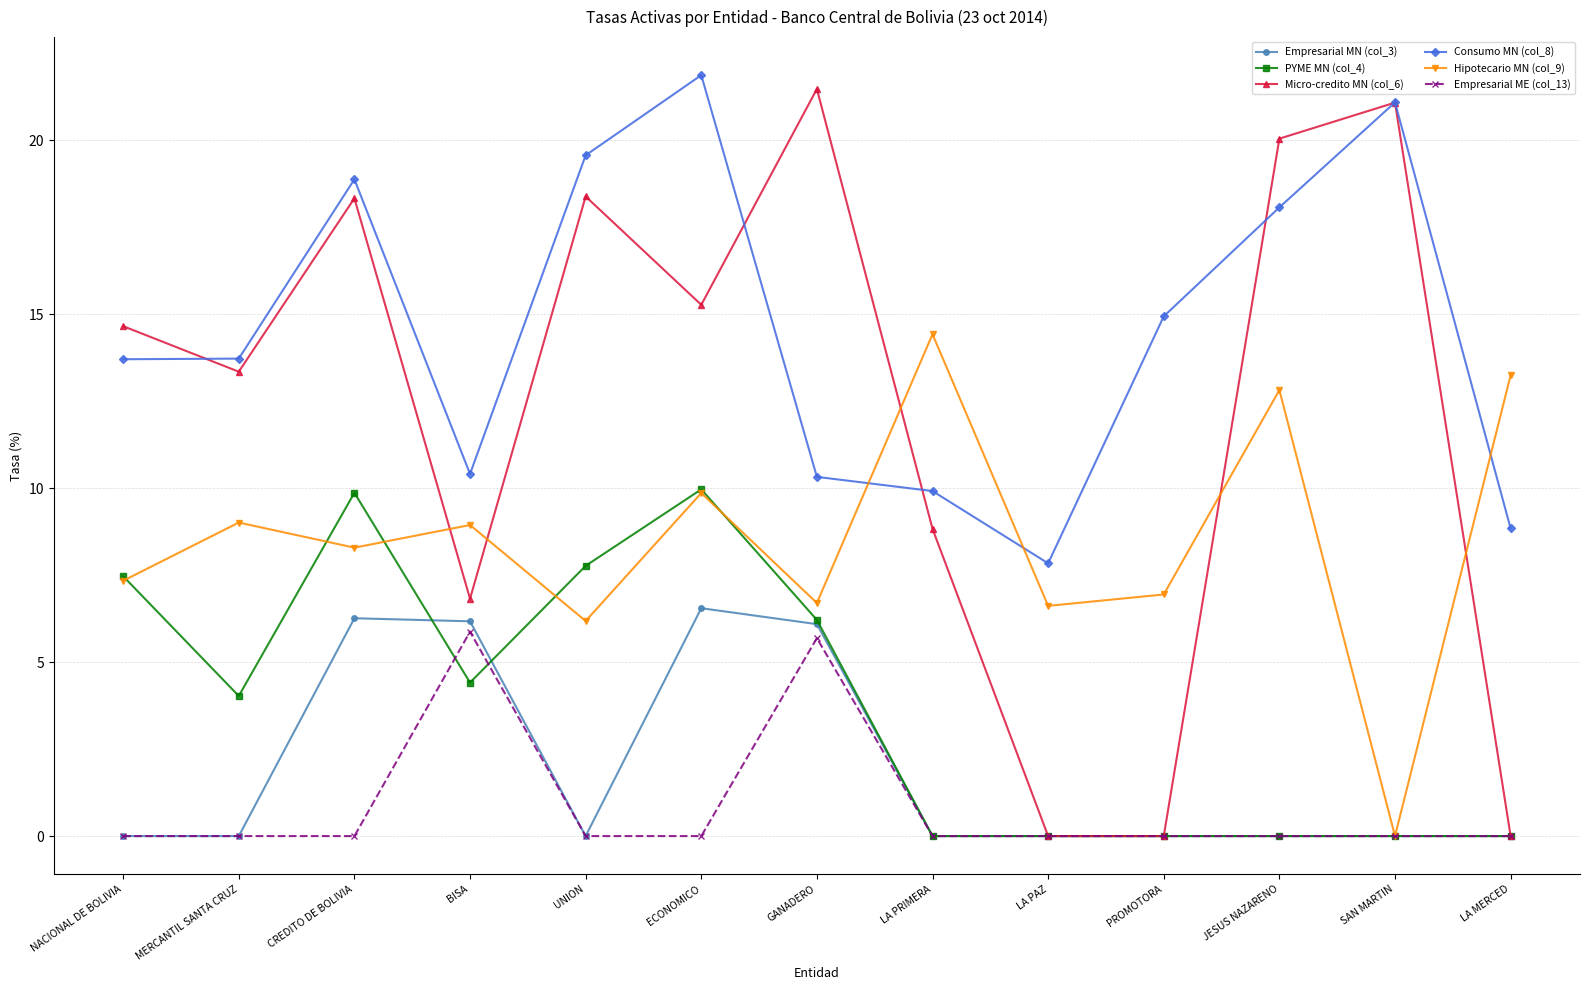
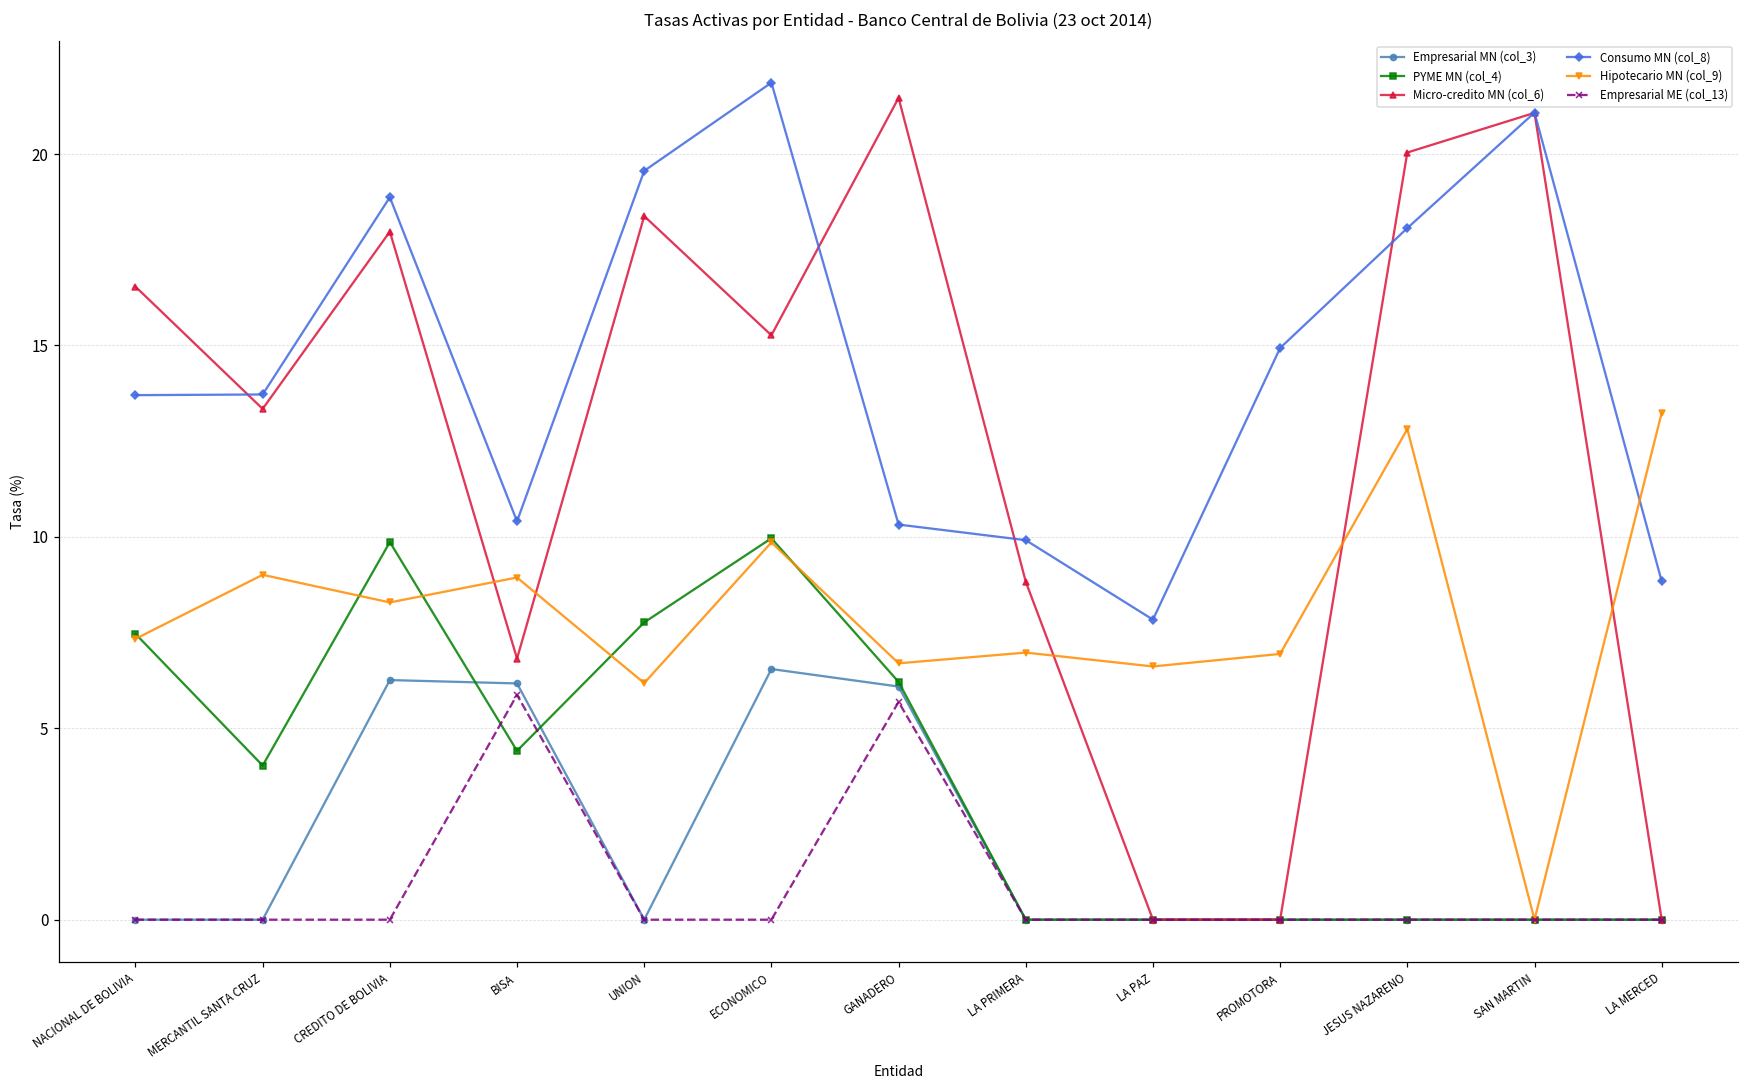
  {
    "PYME MN (col_4)": {
      "NACIONAL DE BOLIVIA": 7.5,
      "MERCANTIL SANTA CRUZ": 4.0,
      "CREDITO DE BOLIVIA": 9.9,
      "BISA": 4.4,
      "UNION": 7.8,
      "ECONOMICO": 10.0,
      "GANADERO": 6.2
    },
    "Micro-credito MN (col_6)": {
-     "NACIONAL DE BOLIVIA": 14.7,
+     "NACIONAL DE BOLIVIA": 16.5,
      "MERCANTIL SANTA CRUZ": 13.3,
-     "CREDITO DE BOLIVIA": 18.3,
+     "CREDITO DE BOLIVIA": 18.0,
      "BISA": 6.8,
      "UNION": 18.4,
      "ECONOMICO": 15.3,
      "GANADERO": 21.5,
      "LA PRIMERA": 8.8,
      "JESUS NAZARENO": 20.0
    },
    "Hipotecario MN (col_9)": {
      "NACIONAL DE BOLIVIA": 7.3,
      "MERCANTIL SANTA CRUZ": 9.0,
      "CREDITO DE BOLIVIA": 8.3,
      "BISA": 8.9,
      "UNION": 6.2,
      "ECONOMICO": 9.9,
      "GANADERO": 6.7,
-     "LA PRIMERA": 14.4,
+     "LA PRIMERA": 7.0,
      "LA PAZ": 6.6,
      "PROMOTORA": 6.9,
      "JESUS NAZARENO": 12.8,
      "LA MERCED": 13.2
    },
    "Empresarial ME (col_13)": {
      "CREDITO DE BOLIVIA": 0.0,
      "BISA": 5.9,
      "ECONOMICO": 0.0,
      "GANADERO": 5.7
    }
  }
